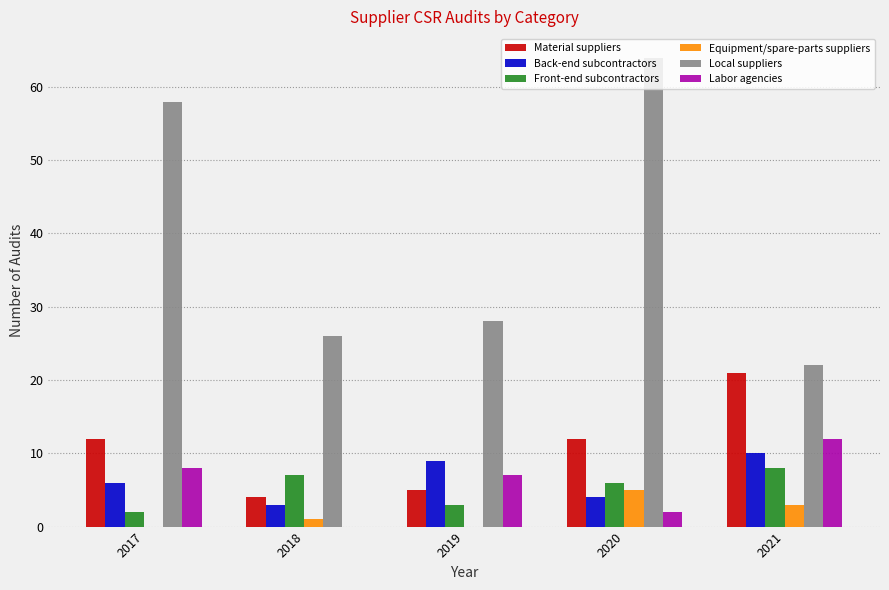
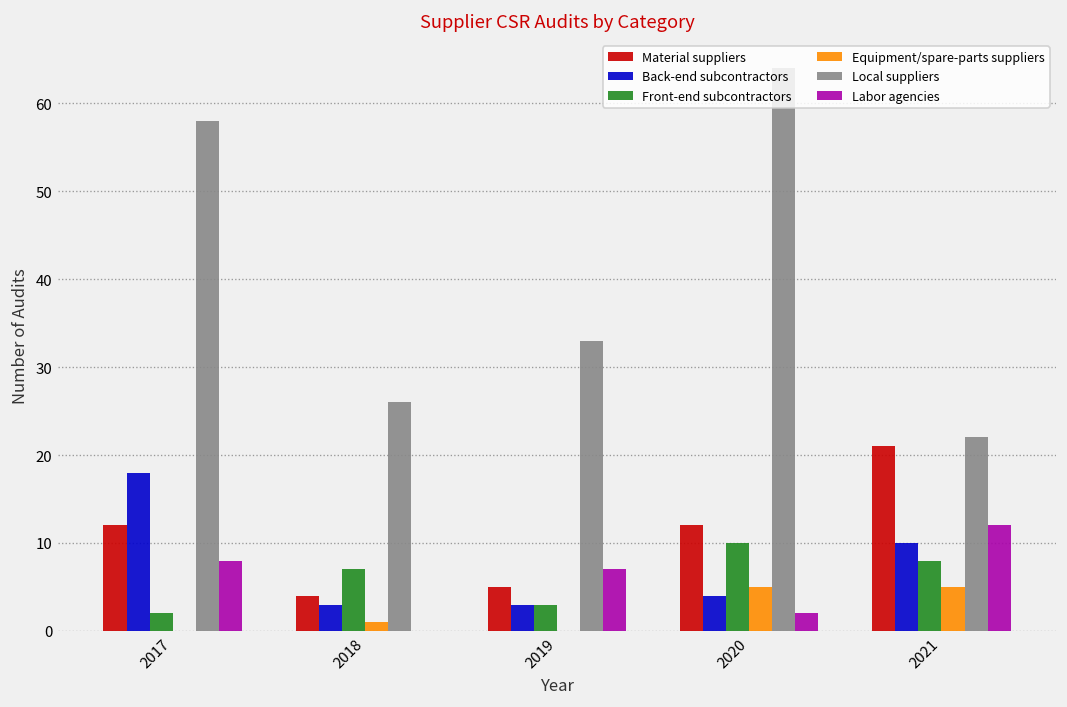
  {
    "Material suppliers": {
      "2017": 12,
      "2018": 4,
      "2019": 5,
      "2020": 12,
      "2021": 21
    },
    "Back-end subcontractors": {
-     "2017": 6,
+     "2017": 18,
      "2018": 3,
-     "2019": 9,
+     "2019": 3,
      "2020": 4,
      "2021": 10
    },
    "Front-end subcontractors": {
      "2017": 2,
      "2018": 7,
      "2019": 3,
-     "2020": 6,
+     "2020": 10,
      "2021": 8
    },
    "Equipment/spare-parts suppliers": {
      "2017": 0,
      "2018": 1,
      "2019": 0,
      "2020": 5,
-     "2021": 3
+     "2021": 5
    },
    "Local suppliers": {
      "2017": 58,
      "2018": 26,
-     "2019": 28,
+     "2019": 33,
      "2021": 22
    },
    "Labor agencies": {
      "2017": 8,
      "2018": 0,
      "2019": 7,
      "2020": 2,
      "2021": 12
    }
  }
